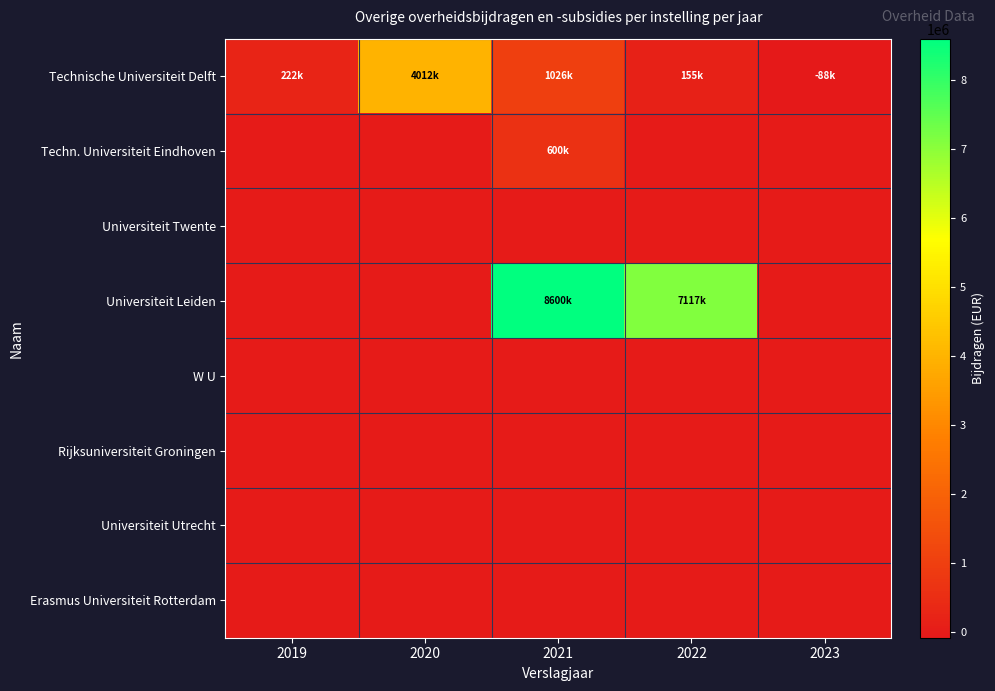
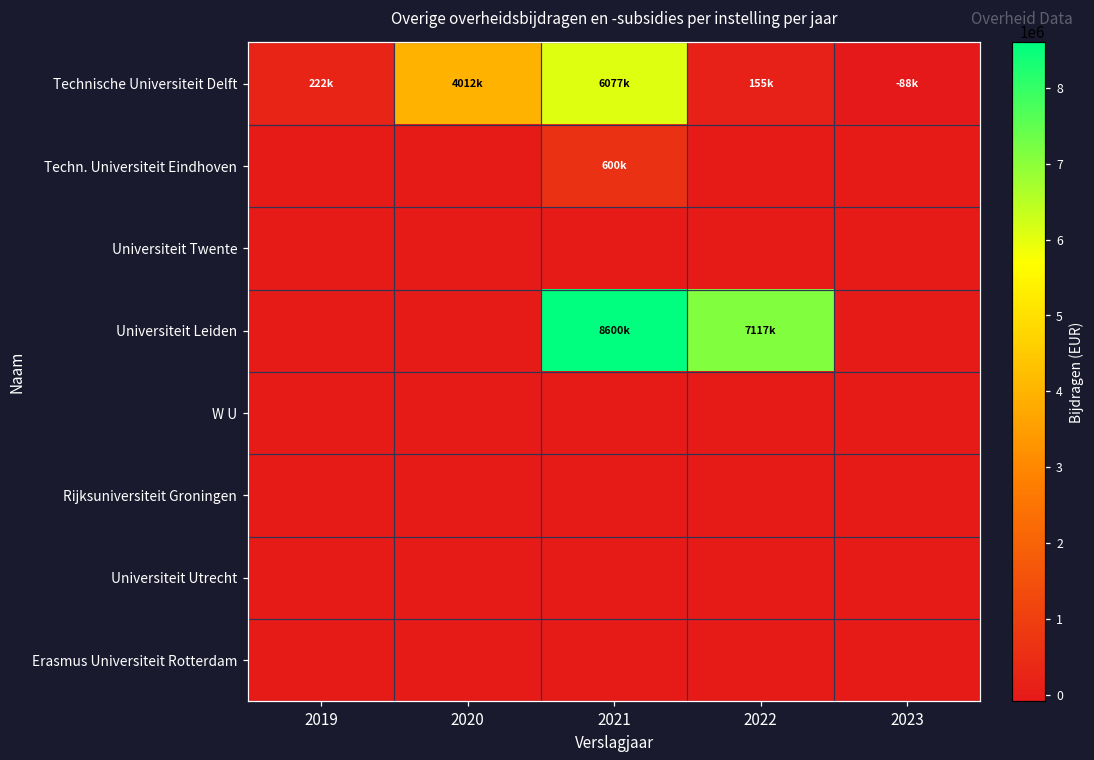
  {
    "Technische Universiteit Delft": {
      "2019": "222k",
      "2020": "4012k",
-     "2021": "1026k",
+     "2021": "6077k",
      "2022": "155k",
      "2023": "-88k"
    },
    "Techn. Universiteit Eindhoven": {
      "2021": "600k"
    },
    "Universiteit Leiden": {
      "2021": "8600k",
      "2022": "7117k"
    }
  }
